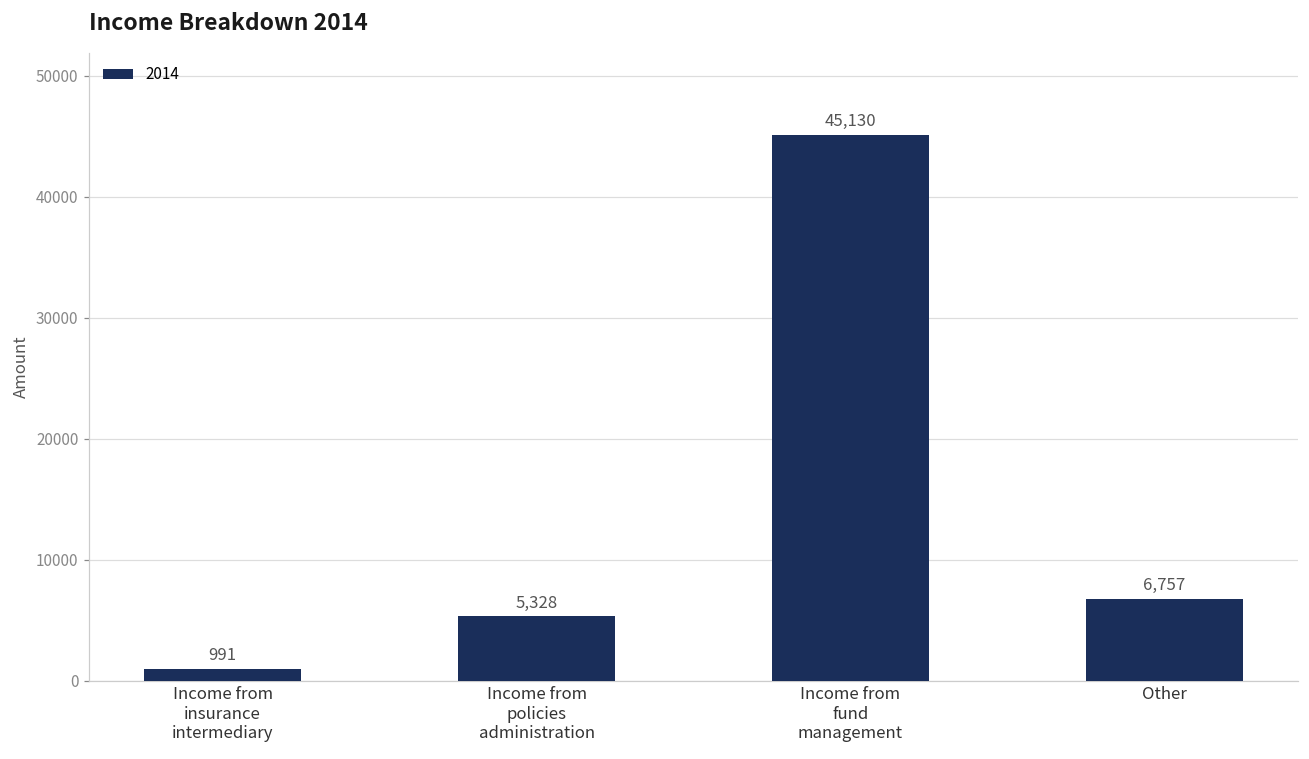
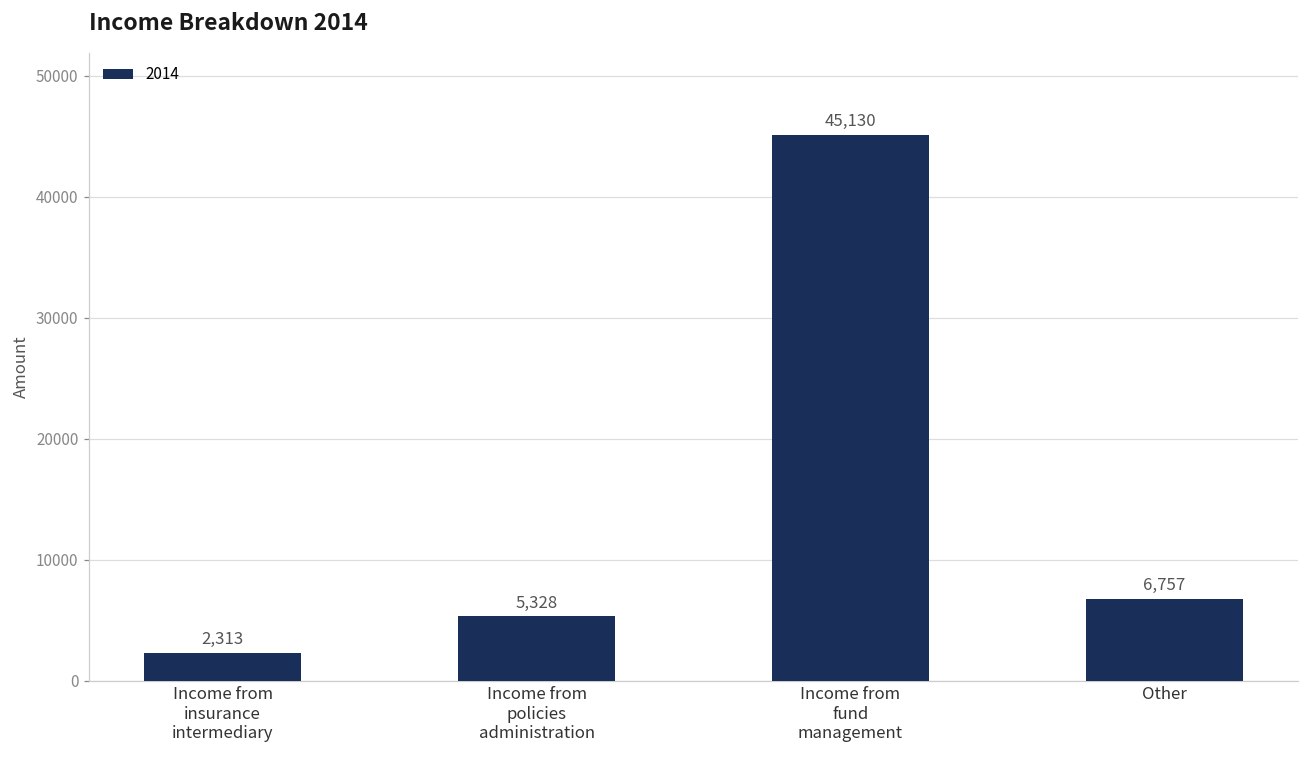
  {
-   "Income from insurance intermediary": "991",
+   "Income from insurance intermediary": "2,313",
    "Income from policies administration": "5,328",
    "Income from fund management": "45,130",
    "Other": "6,757"
  }
